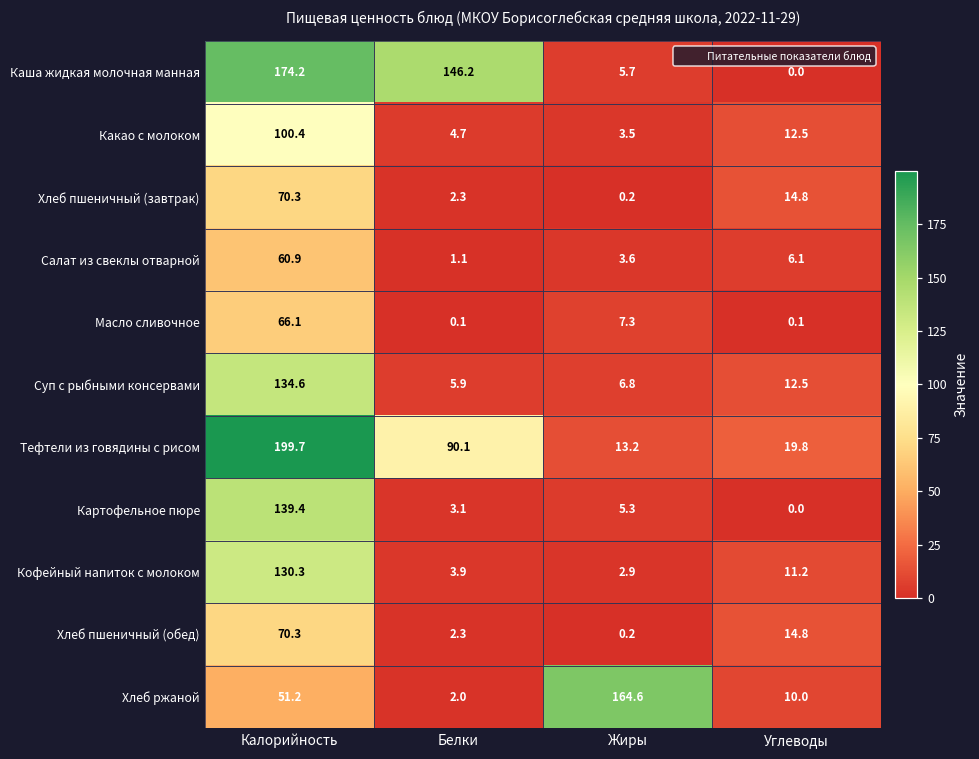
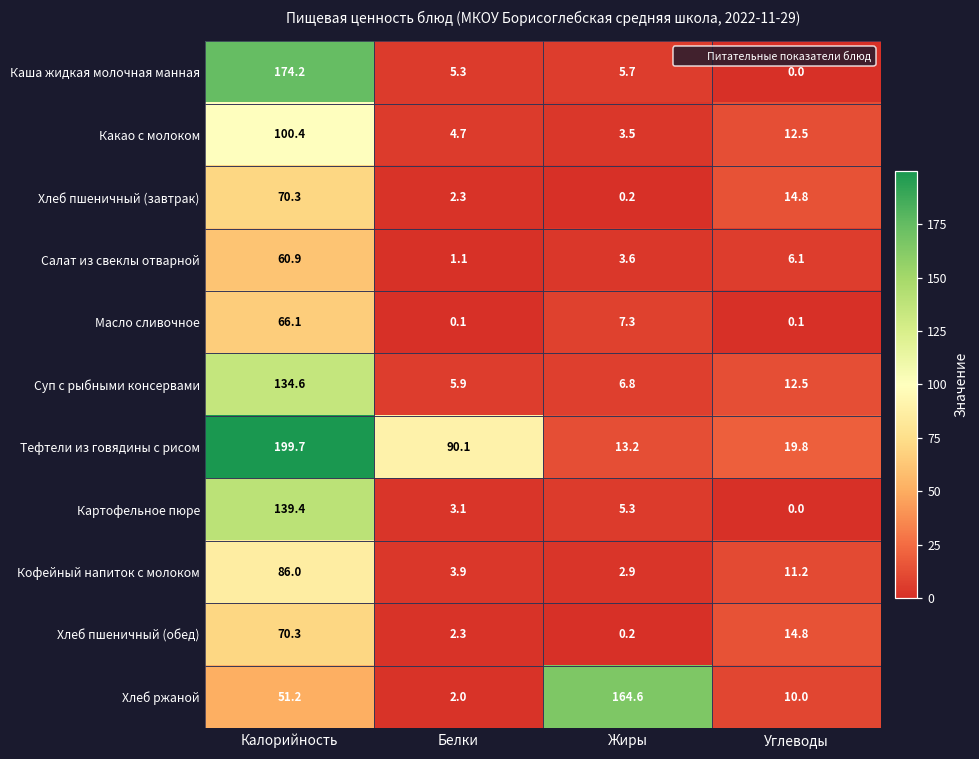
  {
    "Каша жидкая молочная манная": {
      "Калорийность": 174.2,
-     "Белки": 146.2,
+     "Белки": 5.3,
      "Жиры": 5.7
    },
    "Какао с молоком": {
      "Калорийность": 100.4,
      "Белки": 4.7,
      "Жиры": 3.5,
      "Углеводы": 12.5
    },
    "Хлеб пшеничный (завтрак)": {
      "Калорийность": 70.3,
      "Белки": 2.3,
      "Жиры": 0.2,
      "Углеводы": 14.8
    },
    "Салат из свеклы отварной": {
      "Калорийность": 60.9,
      "Белки": 1.1,
      "Жиры": 3.6,
      "Углеводы": 6.1
    },
    "Масло сливочное": {
      "Калорийность": 66.1,
      "Белки": 0.1,
      "Жиры": 7.3,
      "Углеводы": 0.1
    },
    "Суп с рыбными консервами": {
      "Калорийность": 134.6,
      "Белки": 5.9,
      "Жиры": 6.8,
      "Углеводы": 12.5
    },
    "Тефтели из говядины с рисом": {
      "Калорийность": 199.7,
      "Белки": 90.1,
      "Жиры": 13.2,
      "Углеводы": 19.8
    },
    "Картофельное пюре": {
      "Калорийность": 139.4,
      "Белки": 3.1,
      "Жиры": 5.3,
      "Углеводы": 0.0
    },
    "Кофейный напиток с молоком": {
-     "Калорийность": 130.3,
+     "Калорийность": 86.0,
      "Белки": 3.9,
      "Жиры": 2.9,
      "Углеводы": 11.2
    },
    "Хлеб пшеничный (обед)": {
      "Калорийность": 70.3,
      "Белки": 2.3,
      "Жиры": 0.2,
      "Углеводы": 14.8
    },
    "Хлеб ржаной": {
      "Калорийность": 51.2,
      "Белки": 2.0,
      "Жиры": 164.6,
      "Углеводы": 10.0
    }
  }
